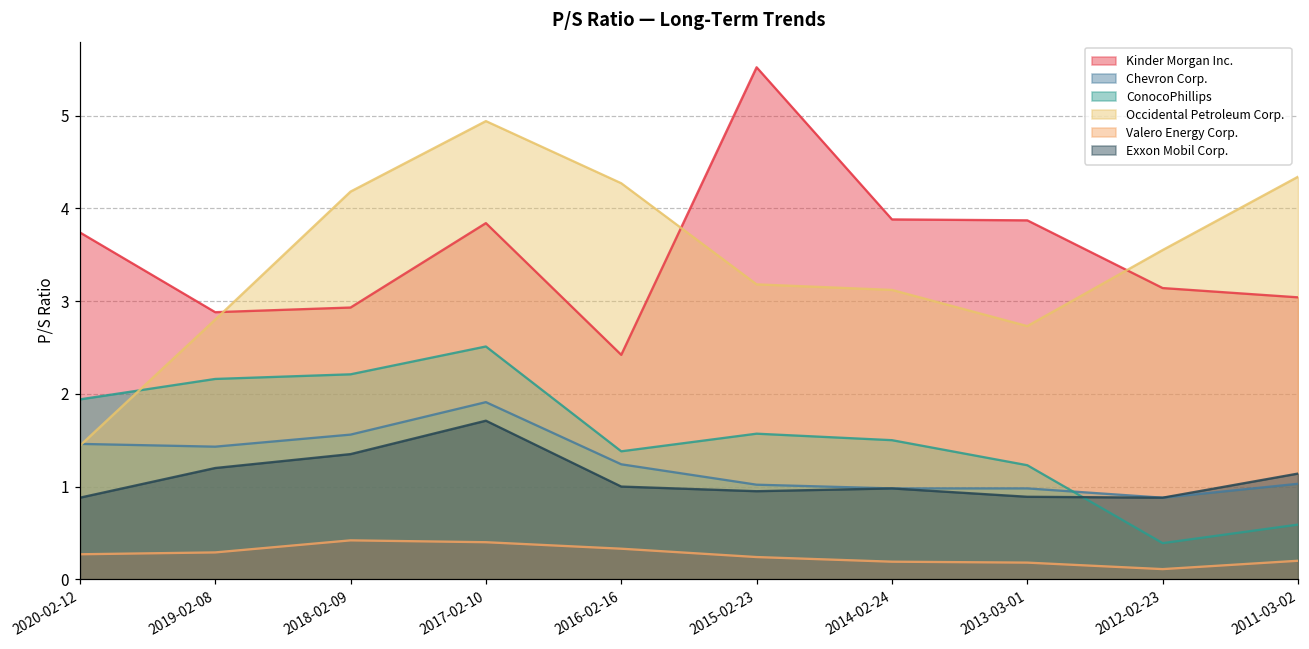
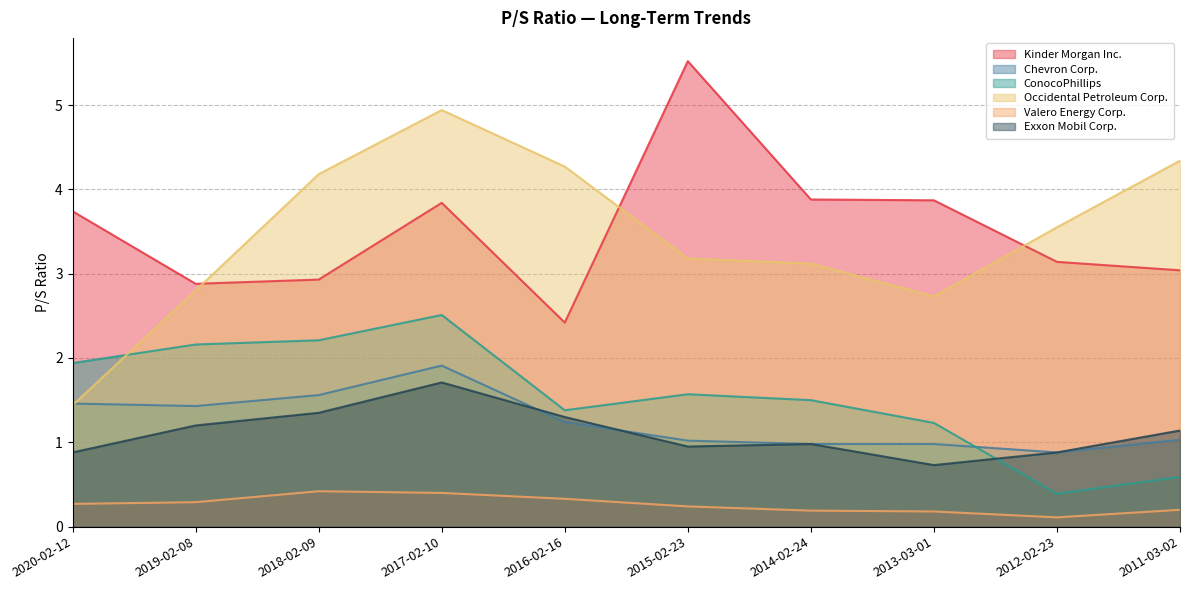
  {
    "Kinder Morgan Inc.": {
      "2020-02-12": 3.7,
      "2019-02-08": 2.9,
      "2018-02-09": 2.9,
      "2017-02-10": 3.8,
      "2016-02-16": 2.4,
      "2015-02-23": 5.5,
      "2014-02-24": 3.9,
      "2013-03-01": 3.9,
      "2012-02-23": 3.1,
      "2011-03-02": 3.0
    },
    "Exxon Mobil Corp.": {
      "2020-02-12": 0.9,
      "2019-02-08": 1.2,
      "2018-02-09": 1.4,
      "2017-02-10": 1.7,
-     "2016-02-16": 1.0,
+     "2016-02-16": 1.3,
      "2015-02-23": 1.0,
-     "2013-03-01": 0.9,
+     "2013-03-01": 0.7,
      "2011-03-02": 1.1
    }
  }
